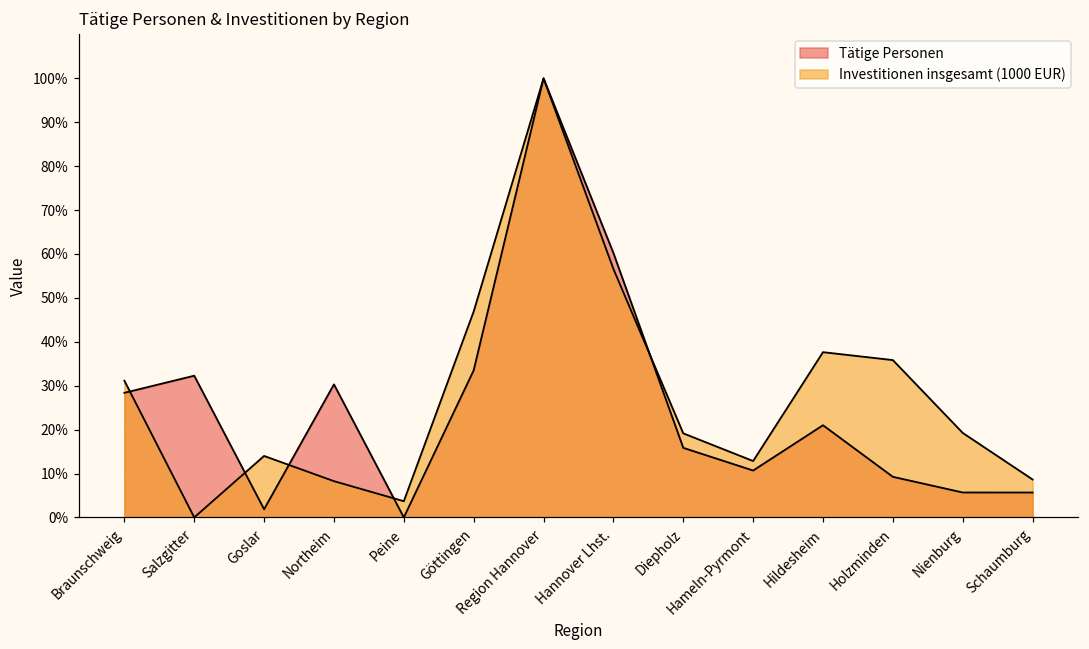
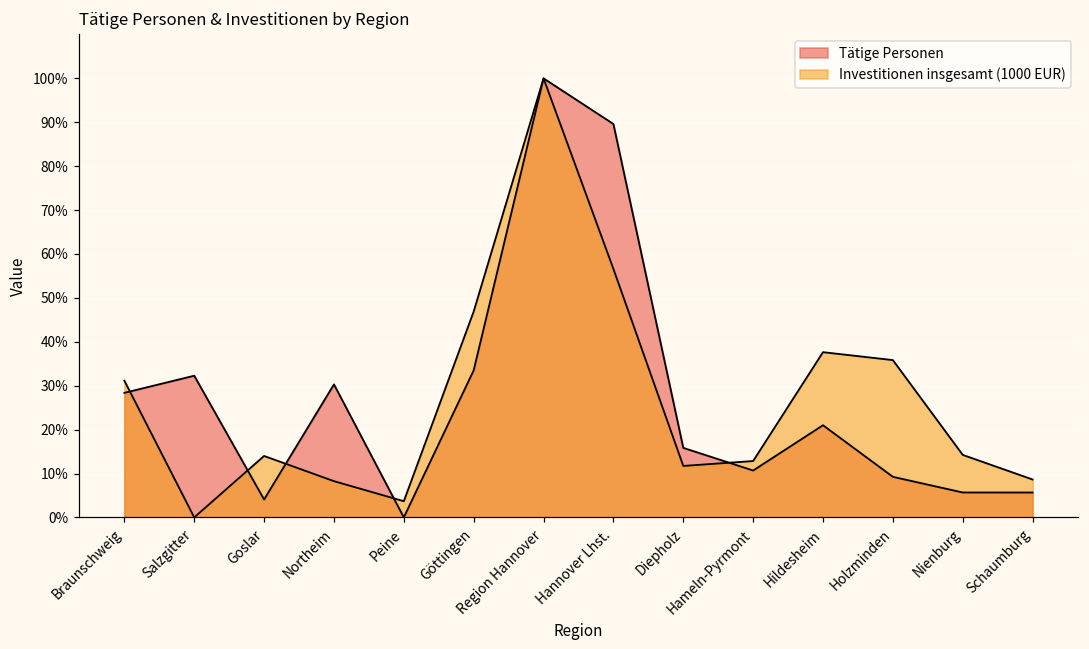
  {
    "Tätige Personen": {
      "Braunschweig": "28%",
      "Salzgitter": "32%",
-     "Goslar": "2%",
+     "Goslar": "4%",
      "Northeim": "30%",
      "Peine": "0%",
      "Göttingen": "33%",
-     "Hannover Lhst.": "60%",
+     "Hannover Lhst.": "90%",
      "Diepholz": "16%",
      "Hameln-Pyrmont": "11%",
      "Hildesheim": "21%",
      "Holzminden": "9%",
      "Nienburg": "6%",
      "Schaumburg": "6%"
    },
    "Investitionen insgesamt (1000 EUR)": {
      "Braunschweig": "31%",
      "Salzgitter": "0%",
      "Goslar": "14%",
      "Northeim": "8%",
      "Peine": "4%",
      "Göttingen": "47%",
      "Hannover Lhst.": "57%",
-     "Diepholz": "19%",
+     "Diepholz": "12%",
      "Hameln-Pyrmont": "13%",
      "Hildesheim": "38%",
      "Holzminden": "36%",
-     "Nienburg": "19%",
+     "Nienburg": "14%",
      "Schaumburg": "9%"
    }
  }
